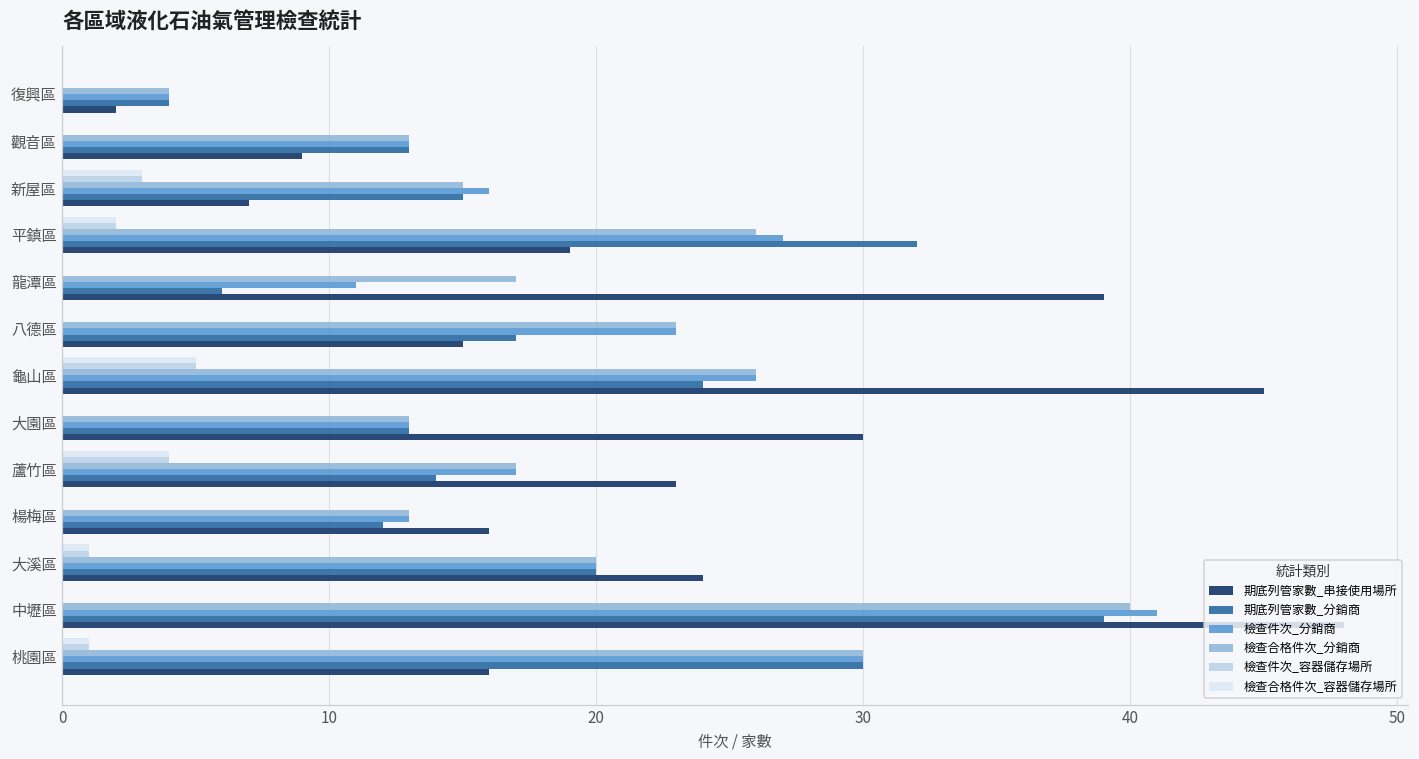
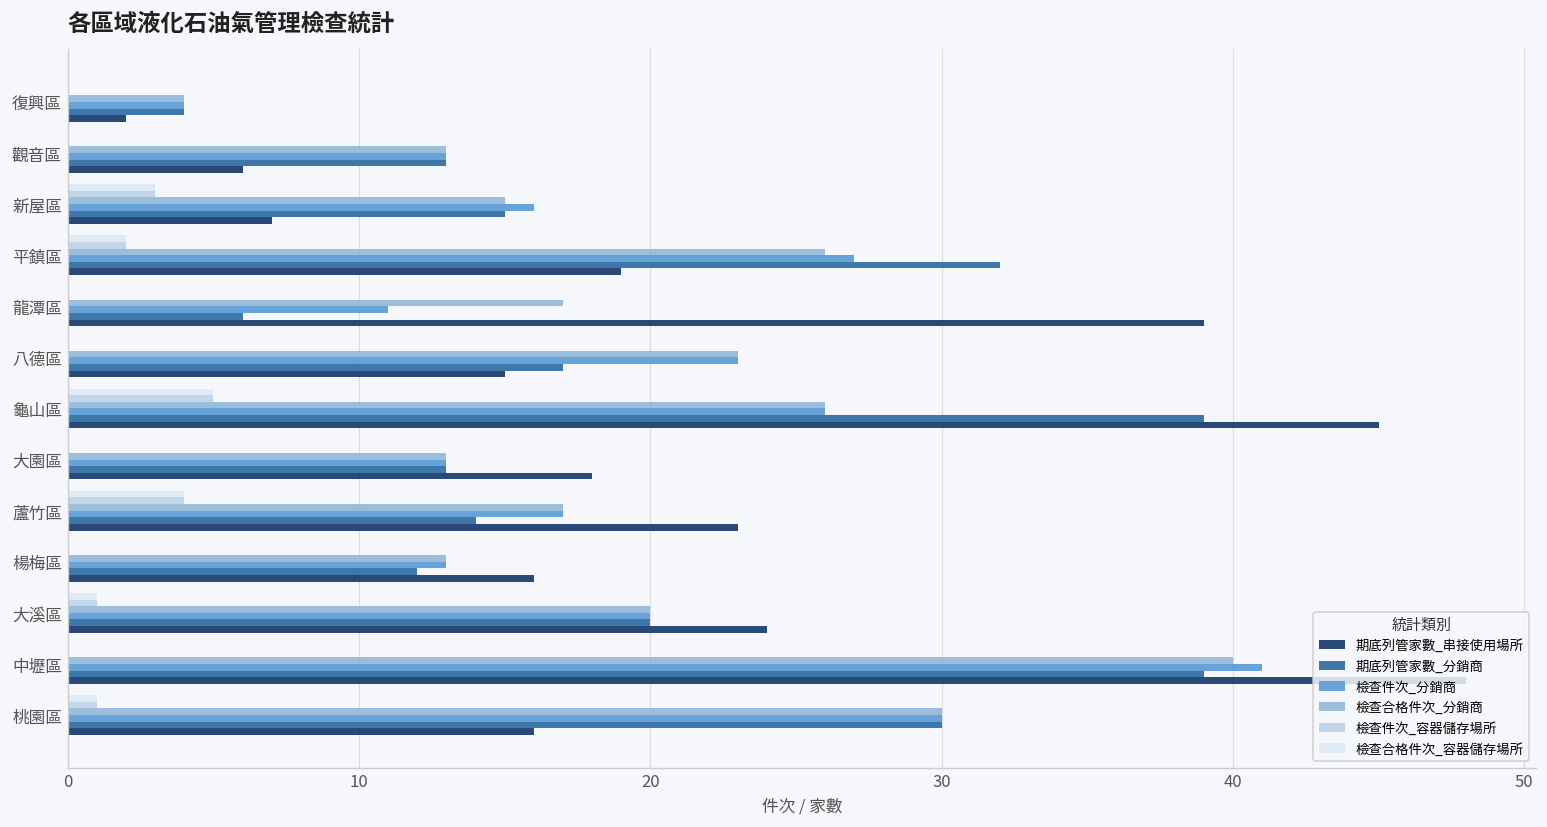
  {
    "期底列管家數_串接使用場所": {
      "復興區": 2,
-     "觀音區": 9,
+     "觀音區": 6,
      "新屋區": 7,
      "平鎮區": 19,
      "龍潭區": 39,
      "八德區": 15,
      "龜山區": 45,
-     "大園區": 30,
+     "大園區": 18,
      "蘆竹區": 23,
      "楊梅區": 16,
      "大溪區": 24,
      "桃園區": 16
    },
    "期底列管家數_分銷商": {
      "復興區": 4,
      "觀音區": 13,
      "新屋區": 15,
      "平鎮區": 32,
      "龍潭區": 6,
      "八德區": 17,
-     "龜山區": 24,
+     "龜山區": 39,
      "大園區": 13,
      "蘆竹區": 14,
      "楊梅區": 12,
      "大溪區": 20,
      "中壢區": 39,
      "桃園區": 30
    },
    "檢查件次_分銷商": {
      "復興區": 4,
      "觀音區": 13,
      "新屋區": 16,
      "平鎮區": 27,
      "龍潭區": 11,
      "八德區": 23,
      "龜山區": 26,
      "大園區": 13,
      "蘆竹區": 17,
      "楊梅區": 13,
      "大溪區": 20,
      "中壢區": 41,
      "桃園區": 30
    }
  }
